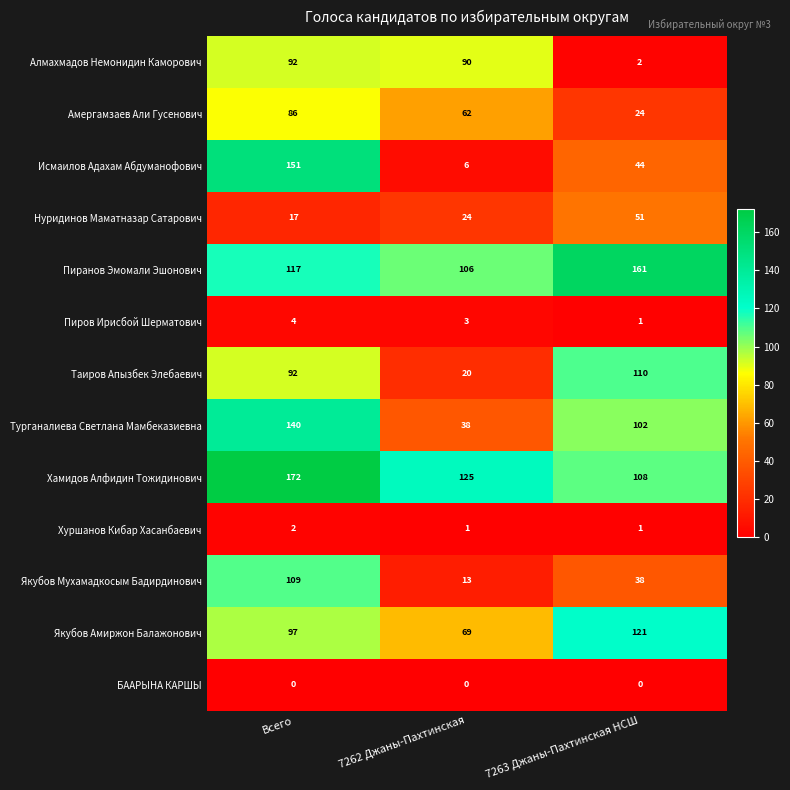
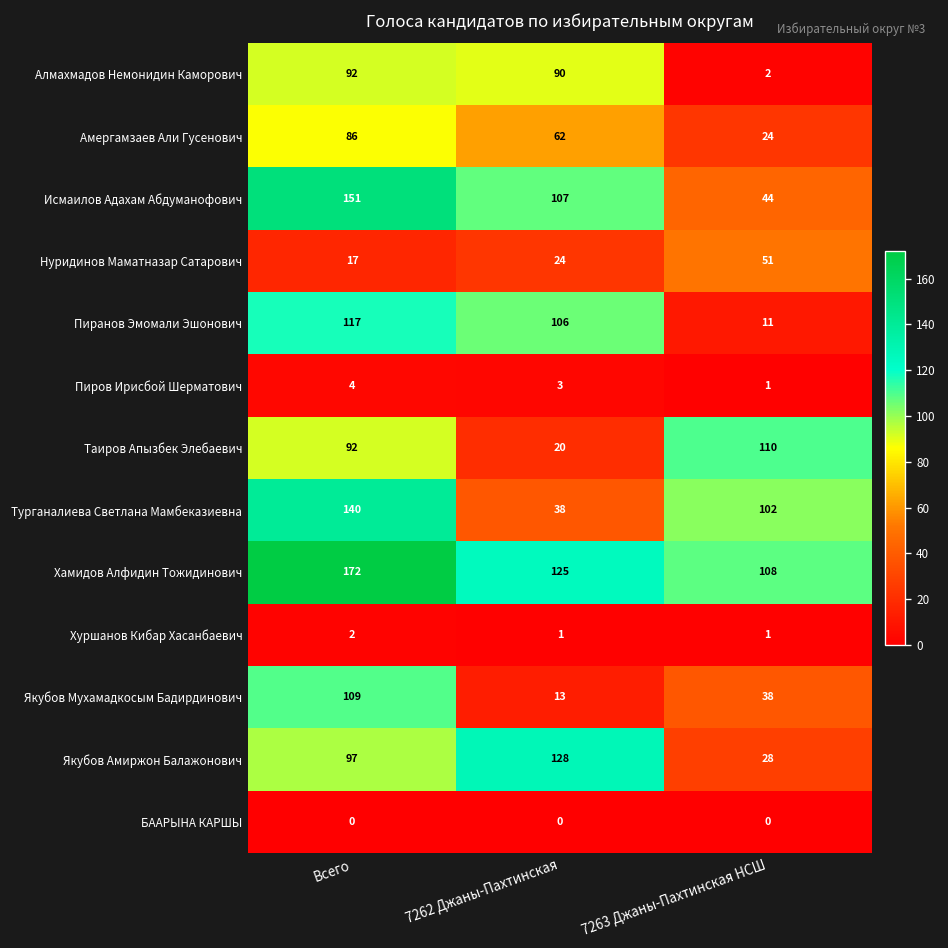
  {
    "Алмахмадов Немонидин Каморович": {
      "Всего": 92,
      "7262 Джаны-Пахтинская": 90,
      "7263 Джаны-Пахтинская НСШ": 2
    },
    "Амергамзаев Али Гусенович": {
      "Всего": 86,
      "7262 Джаны-Пахтинская": 62,
      "7263 Джаны-Пахтинская НСШ": 24
    },
    "Исмаилов Адахам Абдуманофович": {
      "Всего": 151,
-     "7262 Джаны-Пахтинская": 6,
+     "7262 Джаны-Пахтинская": 107,
      "7263 Джаны-Пахтинская НСШ": 44
    },
    "Нуридинов Маматназар Сатарович": {
      "Всего": 17,
      "7262 Джаны-Пахтинская": 24,
      "7263 Джаны-Пахтинская НСШ": 51
    },
    "Пиранов Эмомали Эшонович": {
      "Всего": 117,
      "7262 Джаны-Пахтинская": 106,
-     "7263 Джаны-Пахтинская НСШ": 161
+     "7263 Джаны-Пахтинская НСШ": 11
    },
    "Пиров Ирисбой Шерматович": {
      "Всего": 4,
      "7262 Джаны-Пахтинская": 3,
      "7263 Джаны-Пахтинская НСШ": 1
    },
    "Таиров Апызбек Элебаевич": {
      "Всего": 92,
      "7262 Джаны-Пахтинская": 20,
      "7263 Джаны-Пахтинская НСШ": 110
    },
    "Турганалиева Светлана Мамбеказиевна": {
      "Всего": 140,
      "7262 Джаны-Пахтинская": 38,
      "7263 Джаны-Пахтинская НСШ": 102
    },
    "Хамидов Алфидин Тожидинович": {
      "Всего": 172,
      "7262 Джаны-Пахтинская": 125,
      "7263 Джаны-Пахтинская НСШ": 108
    },
    "Хуршанов Кибар Хасанбаевич": {
      "Всего": 2,
      "7262 Джаны-Пахтинская": 1,
      "7263 Джаны-Пахтинская НСШ": 1
    },
    "Якубов Мухамадкосым Бадирдинович": {
      "Всего": 109,
      "7262 Джаны-Пахтинская": 13,
      "7263 Джаны-Пахтинская НСШ": 38
    },
    "Якубов Амиржон Балажонович": {
      "Всего": 97,
-     "7262 Джаны-Пахтинская": 69,
-     "7263 Джаны-Пахтинская НСШ": 121
+     "7262 Джаны-Пахтинская": 128,
+     "7263 Джаны-Пахтинская НСШ": 28
    },
    "БААРЫНА КАРШЫ": {
      "Всего": 0,
      "7262 Джаны-Пахтинская": 0,
      "7263 Джаны-Пахтинская НСШ": 0
    }
  }
